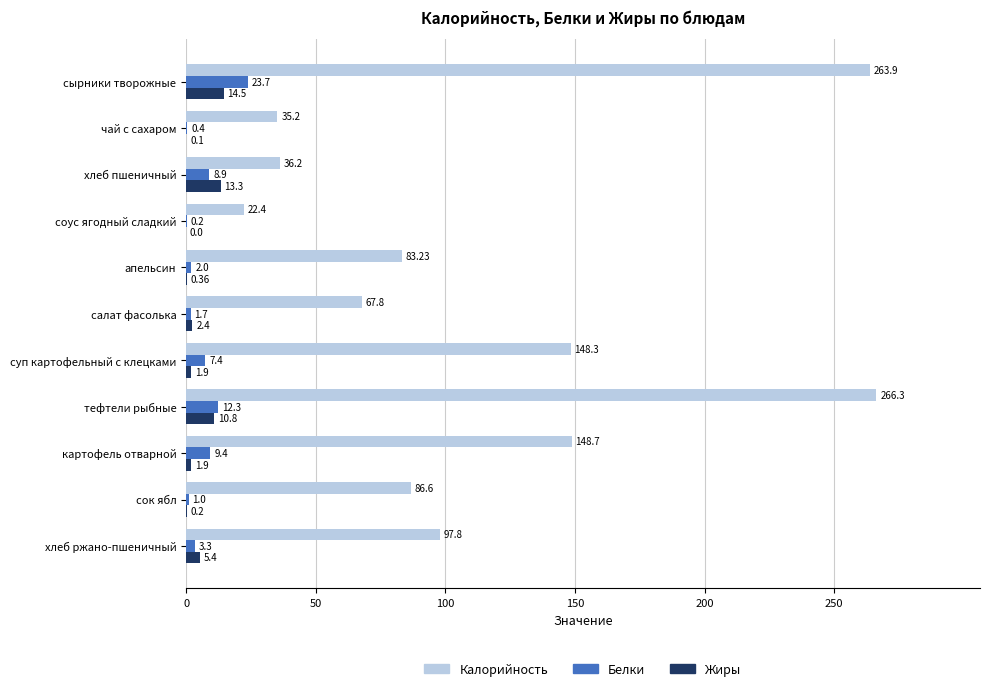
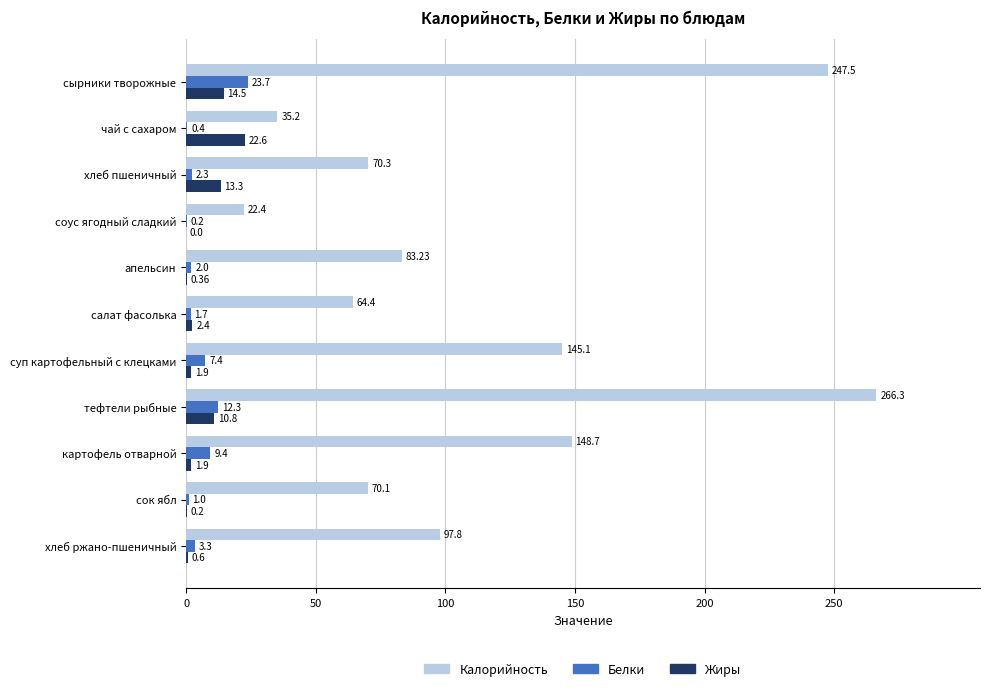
  {
    "Калорийность": {
-     "сырники творожные": 263.9,
+     "сырники творожные": 247.5,
      "чай с сахаром": 35.2,
-     "хлеб пшеничный": 36.2,
+     "хлеб пшеничный": 70.3,
      "соус ягодный сладкий": 22.4,
      "апельсин": 83.23,
-     "салат фасолька": 67.8,
-     "суп картофельный с клецками": 148.3,
+     "салат фасолька": 64.4,
+     "суп картофельный с клецками": 145.1,
      "тефтели рыбные": 266.3,
      "картофель отварной": 148.7,
-     "сок ябл": 86.6,
+     "сок ябл": 70.1,
      "хлеб ржано-пшеничный": 97.8
    },
    "Белки": {
      "сырники творожные": 23.7,
      "чай с сахаром": 0.4,
-     "хлеб пшеничный": 8.9,
+     "хлеб пшеничный": 2.3,
      "соус ягодный сладкий": 0.2,
      "апельсин": 2.0,
      "салат фасолька": 1.7,
      "суп картофельный с клецками": 7.4,
      "тефтели рыбные": 12.3,
      "картофель отварной": 9.4,
      "сок ябл": 1.0,
      "хлеб ржано-пшеничный": 3.3
    },
    "Жиры": {
      "сырники творожные": 14.5,
-     "чай с сахаром": 0.1,
+     "чай с сахаром": 22.6,
      "хлеб пшеничный": 13.3,
      "соус ягодный сладкий": 0.0,
      "апельсин": 0.36,
      "салат фасолька": 2.4,
      "суп картофельный с клецками": 1.9,
      "тефтели рыбные": 10.8,
      "картофель отварной": 1.9,
      "сок ябл": 0.2,
-     "хлеб ржано-пшеничный": 5.4
+     "хлеб ржано-пшеничный": 0.6
    }
  }
